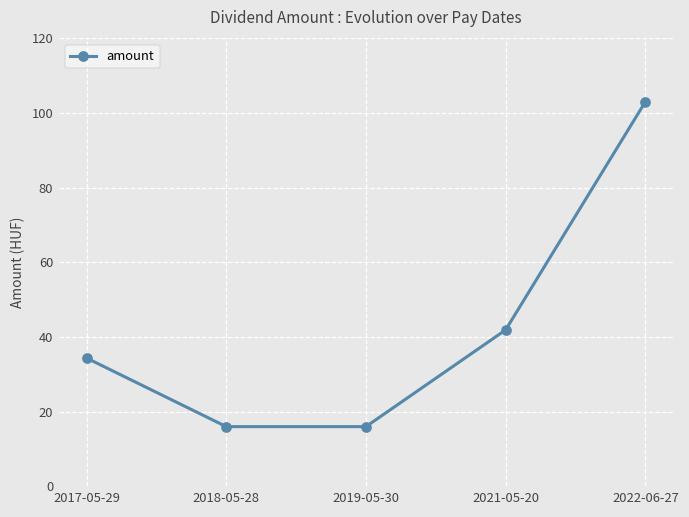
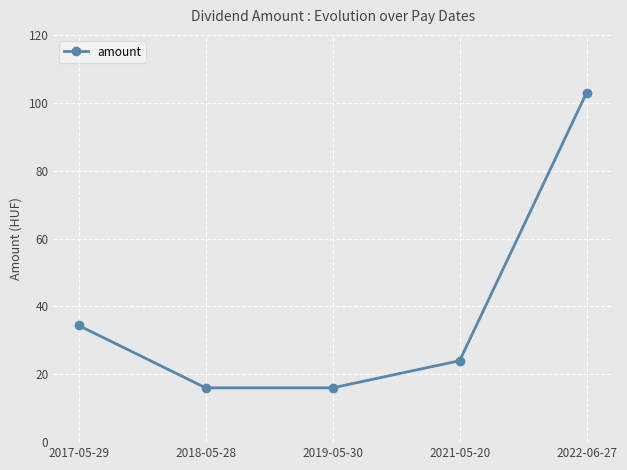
  {
    "2017-05-29": 34,
    "2018-05-28": 16,
    "2019-05-30": 16,
-   "2021-05-20": 42,
+   "2021-05-20": 24,
    "2022-06-27": 103
  }
